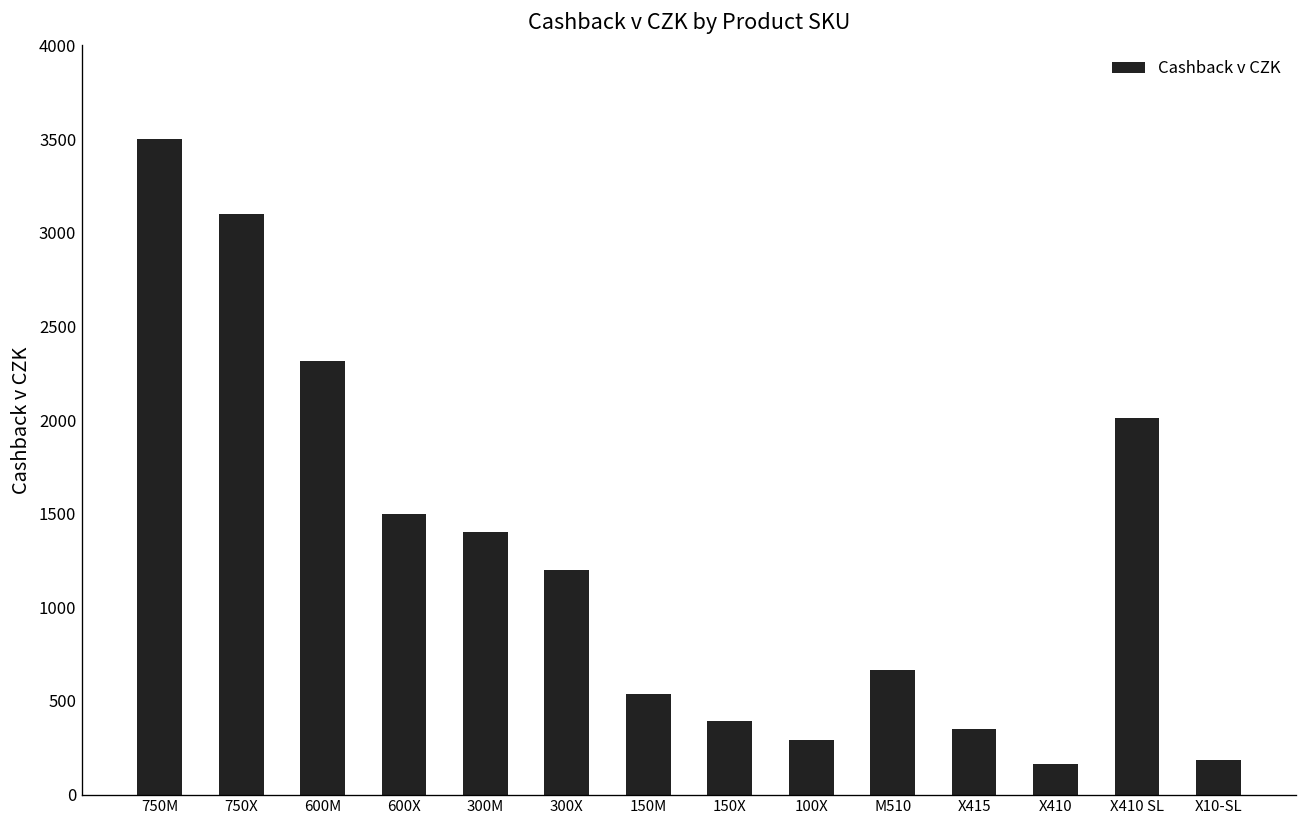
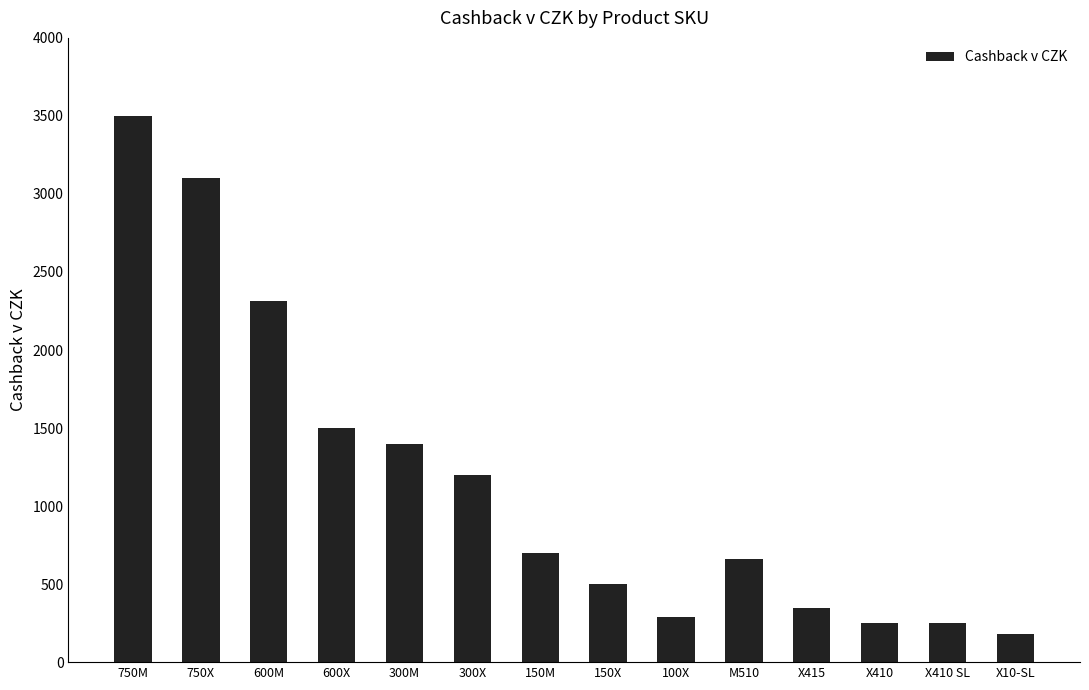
  {
    "750M": 3500,
    "750X": 3100,
    "600M": 2320,
    "600X": 1500,
    "300M": 1400,
    "300X": 1200,
-   "150M": 540,
-   "150X": 390,
+   "150M": 700,
+   "150X": 500,
    "100X": 290,
    "M510": 660,
    "X415": 350,
-   "X410": 160,
-   "X410 SL": 2010,
+   "X410": 250,
+   "X410 SL": 250,
    "X10-SL": 180
  }
